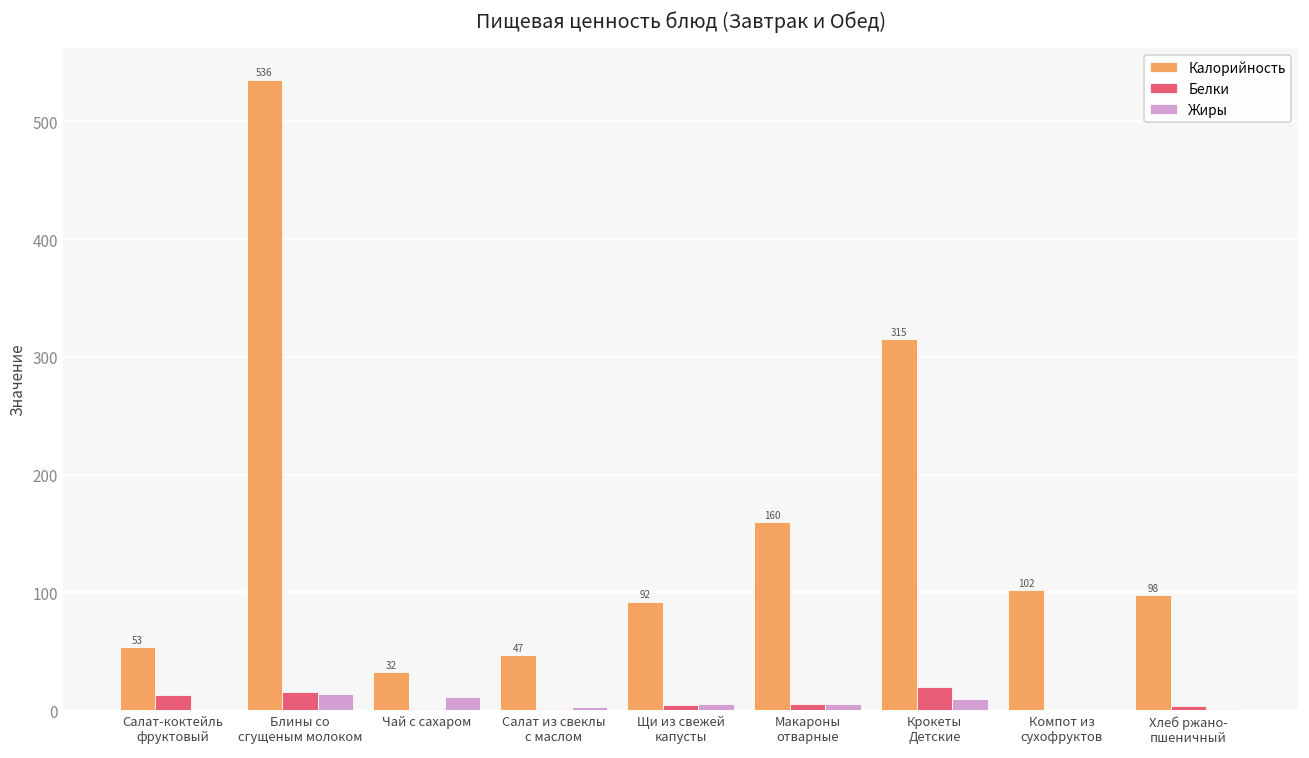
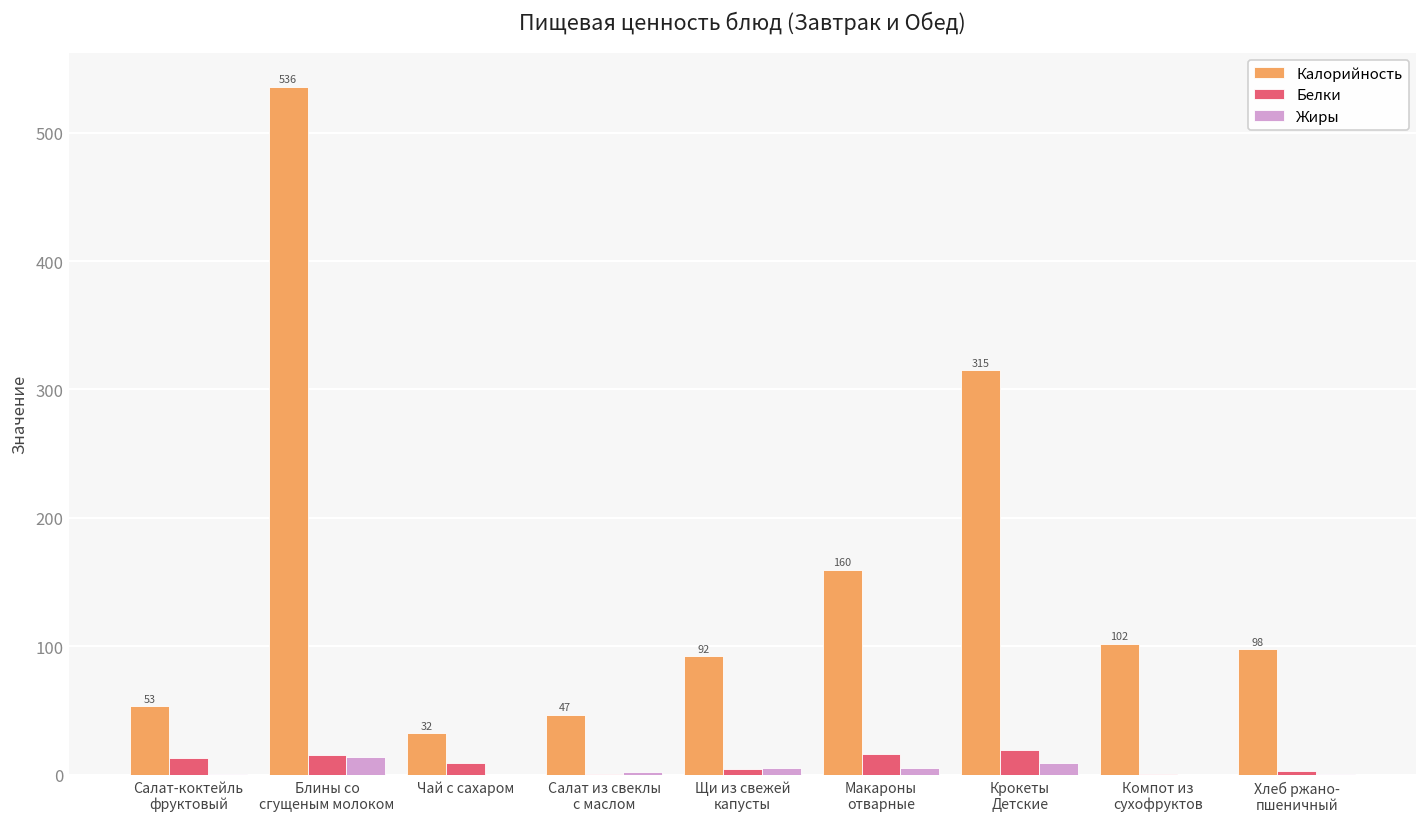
  {
    "Калорийность": {
      "Салат-коктейль фруктовый": 53,
      "Блины со сгущеным молоком": 536,
      "Чай с сахаром": 32,
      "Салат из свеклы с маслом": 47,
      "Щи из свежей капусты": 92,
      "Макароны отварные": 160,
      "Крокеты Детские": 315,
      "Компот из сухофруктов": 102,
      "Хлеб ржано- пшеничный": 98
    },
    "Белки": {
      "Салат-коктейль фруктовый": 13,
      "Блины со сгущеным молоком": 16,
-     "Чай с сахаром": 1,
+     "Чай с сахаром": 9,
      "Щи из свежей капусты": 5,
-     "Макароны отварные": 5,
+     "Макароны отварные": 17,
      "Крокеты Детские": 19,
      "Хлеб ржано- пшеничный": 3
    },
    "Жиры": {
      "Блины со сгущеным молоком": 14,
-     "Чай с сахаром": 11,
+     "Чай с сахаром": 0,
      "Салат из свеклы с маслом": 3,
      "Щи из свежей капусты": 6,
      "Макароны отварные": 5,
      "Крокеты Детские": 9,
      "Компот из сухофруктов": 0
    }
  }
